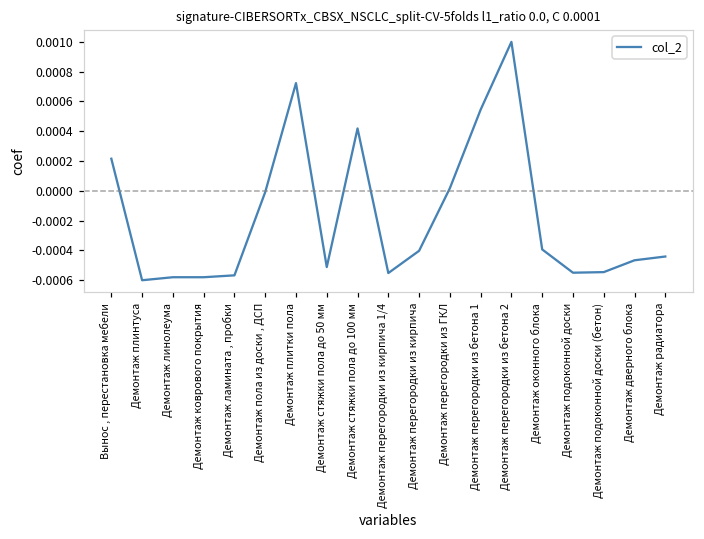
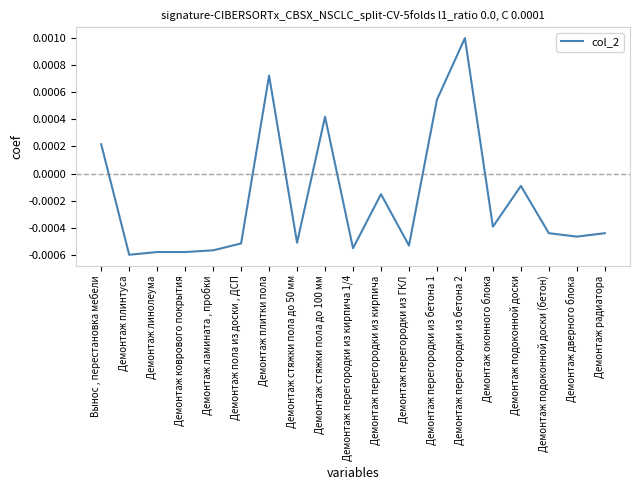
  {
    "Вынос , перестановка мебели": 0.00022,
    "Демонтаж плинтуса": -0.00060,
    "Демонтаж линолеума": -0.00058,
    "Демонтаж коврового покрытия": -0.00058,
    "Демонтаж ламината , пробки": -0.00057,
-   "Демонтаж пола из доски , ДСП": -0.00001,
+   "Демонтаж пола из доски , ДСП": -0.00052,
    "Демонтаж плитки пола": 0.00072,
    "Демонтаж стяжки пола до 50 мм": -0.00051,
    "Демонтаж стяжки пола до 100 мм": 0.00042,
    "Демонтаж перегородки из кирпича 1/4": -0.00055,
-   "Демонтаж перегородки из кирпича": -0.00040,
-   "Демонтаж перегородки из ГКЛ": 0.00002,
+   "Демонтаж перегородки из кирпича": -0.00015,
+   "Демонтаж перегородки из ГКЛ": -0.00053,
    "Демонтаж перегородки из бетона 1": 0.00055,
    "Демонтаж перегородки из бетона 2": 0.00100,
    "Демонтаж оконного блока": -0.00039,
-   "Демонтаж подоконной доски": -0.00055,
-   "Демонтаж подоконной доски (бетон)": -0.00055,
+   "Демонтаж подоконной доски": -0.00009,
+   "Демонтаж подоконной доски (бетон)": -0.00044,
    "Демонтаж дверного блока": -0.00047,
    "Демонтаж радиатора": -0.00044
  }
